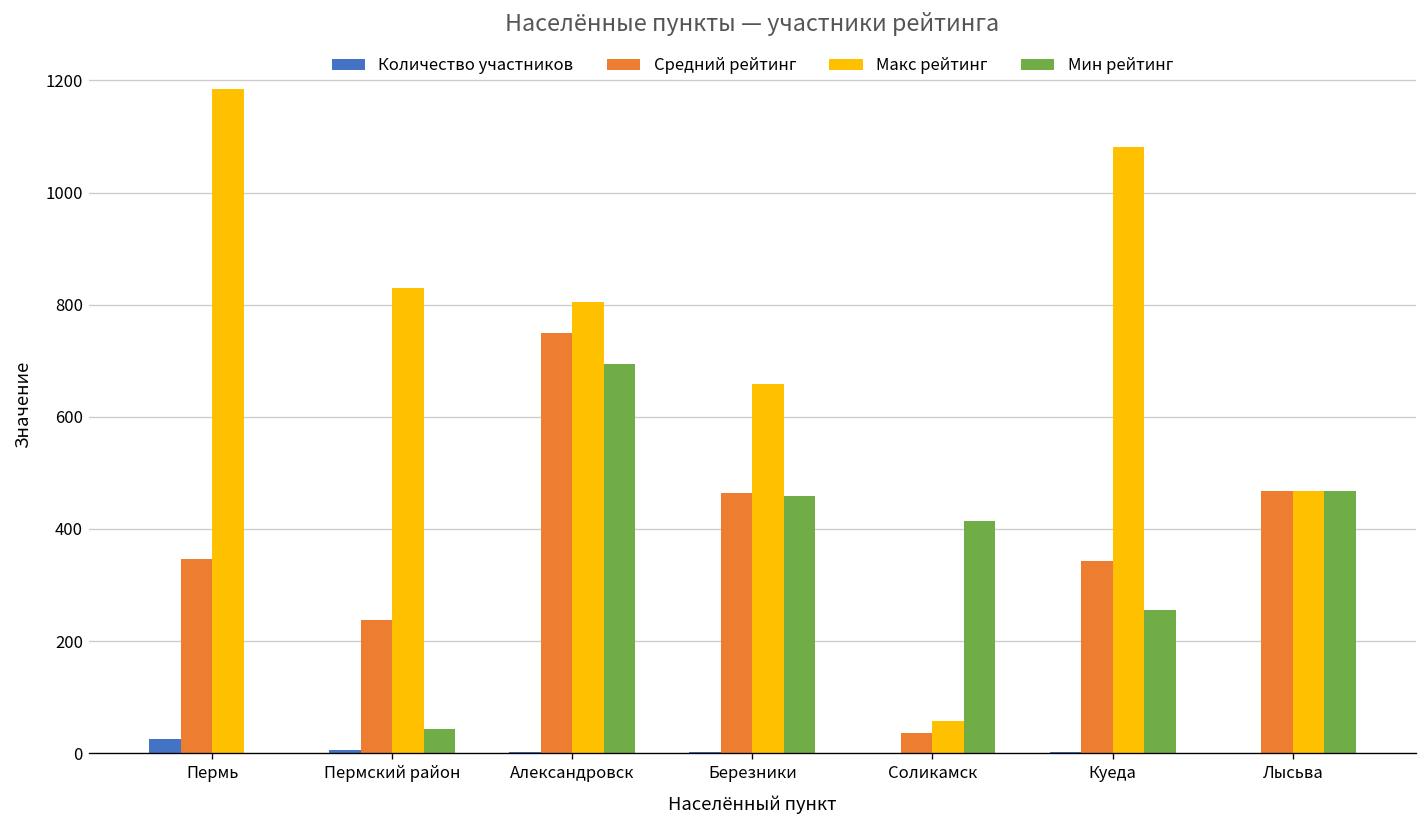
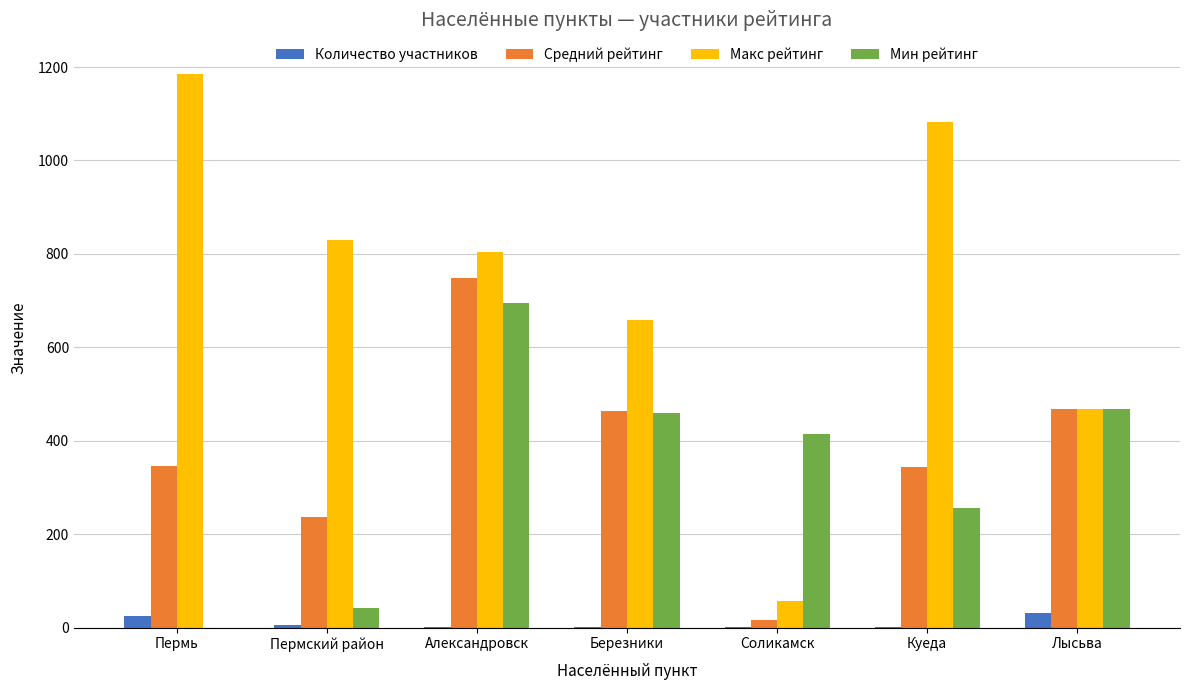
  {
    "Количество участников": {
      "Пермь": 30,
      "Пермский район": 10,
-     "Лысьва": 0
+     "Лысьва": 30
    },
    "Средний рейтинг": {
      "Пермь": 350,
      "Пермский район": 240,
      "Александровск": 750,
      "Березники": 460,
-     "Соликамск": 40,
+     "Соликамск": 20,
      "Куеда": 340,
      "Лысьва": 470
    },
    "Макс рейтинг": {
      "Пермь": 1180,
      "Пермский район": 830,
      "Александровск": 800,
      "Березники": 660,
      "Соликамск": 60,
      "Куеда": 1080,
      "Лысьва": 470
    },
    "Мин рейтинг": {
      "Пермь": 0,
      "Пермский район": 40,
      "Александровск": 690,
      "Березники": 460,
      "Соликамск": 420,
      "Куеда": 260,
      "Лысьва": 470
    }
  }
